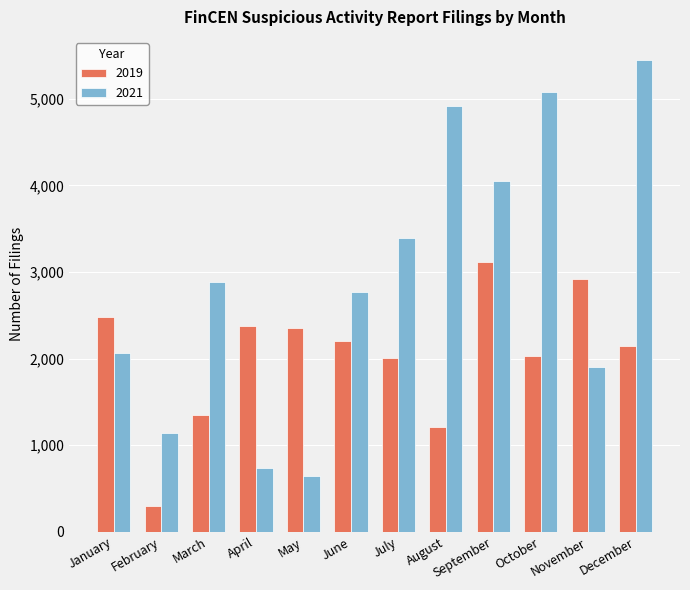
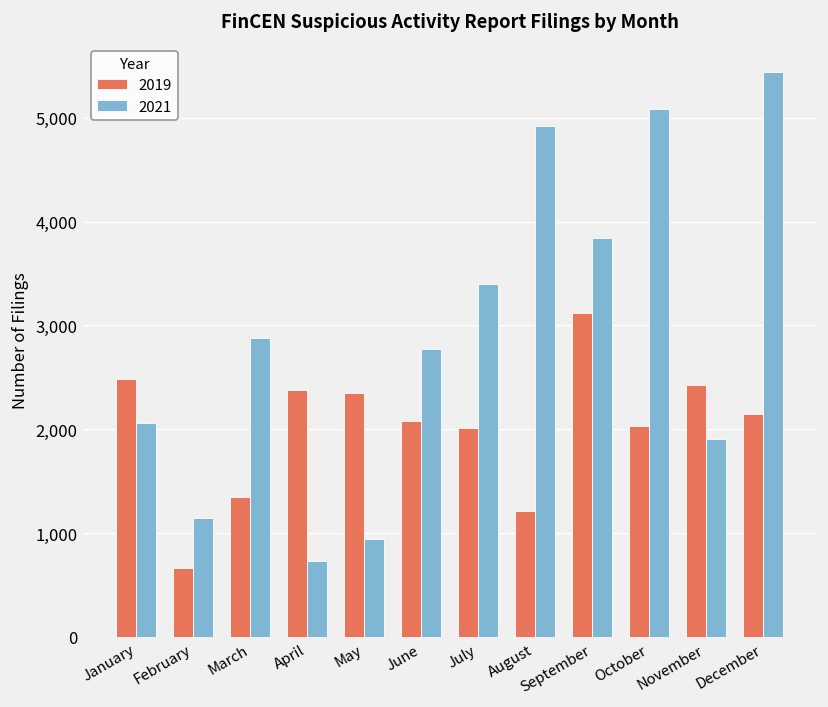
  {
    "2019": {
      "January": "2,500",
-     "February": "300",
+     "February": "700",
      "March": "1,300",
      "April": "2,400",
      "May": "2,400",
-     "June": "2,200",
+     "June": "2,100",
      "July": "2,000",
      "August": "1,200",
      "September": "3,100",
      "October": "2,000",
-     "November": "2,900",
+     "November": "2,400",
      "December": "2,100"
    },
    "2021": {
      "January": "2,100",
      "February": "1,100",
      "March": "2,900",
      "April": "700",
-     "May": "600",
+     "May": "900",
      "June": "2,800",
      "July": "3,400",
      "August": "4,900",
-     "September": "4,100",
+     "September": "3,800",
      "October": "5,100",
      "November": "1,900",
      "December": "5,400"
    }
  }
